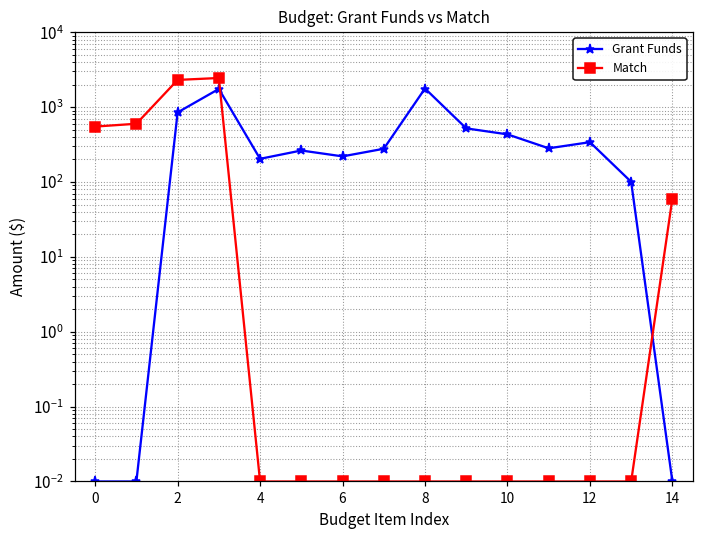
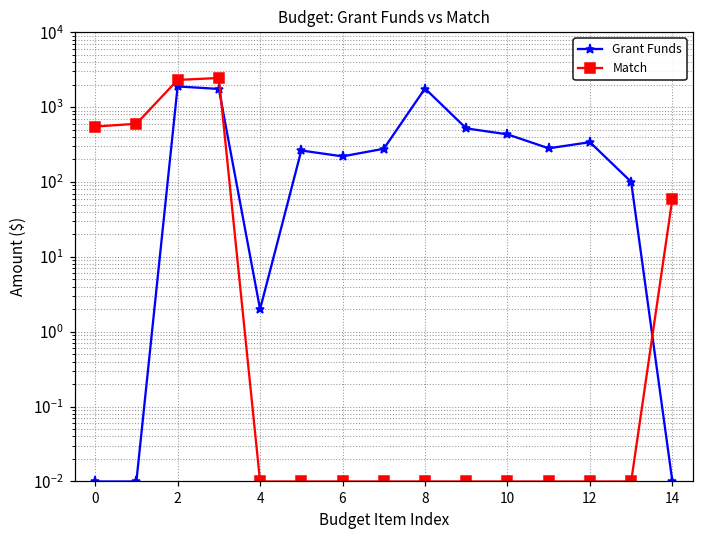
  {
    "Grant Funds": {
      "0": 0.010,
-     "2": 900,
-     "4": 200,
+     "2": 1900,
+     "4": 2,
      "6": 220,
      "8": 1800,
      "10": 400,
      "12": 300,
      "14": 0.010
    },
    "Match": {
      "0": 600,
      "2": 2300,
      "4": 0.010,
      "6": 0.010,
      "8": 0.010,
      "10": 0.010,
      "12": 0.010,
      "14": 60
    }
  }
